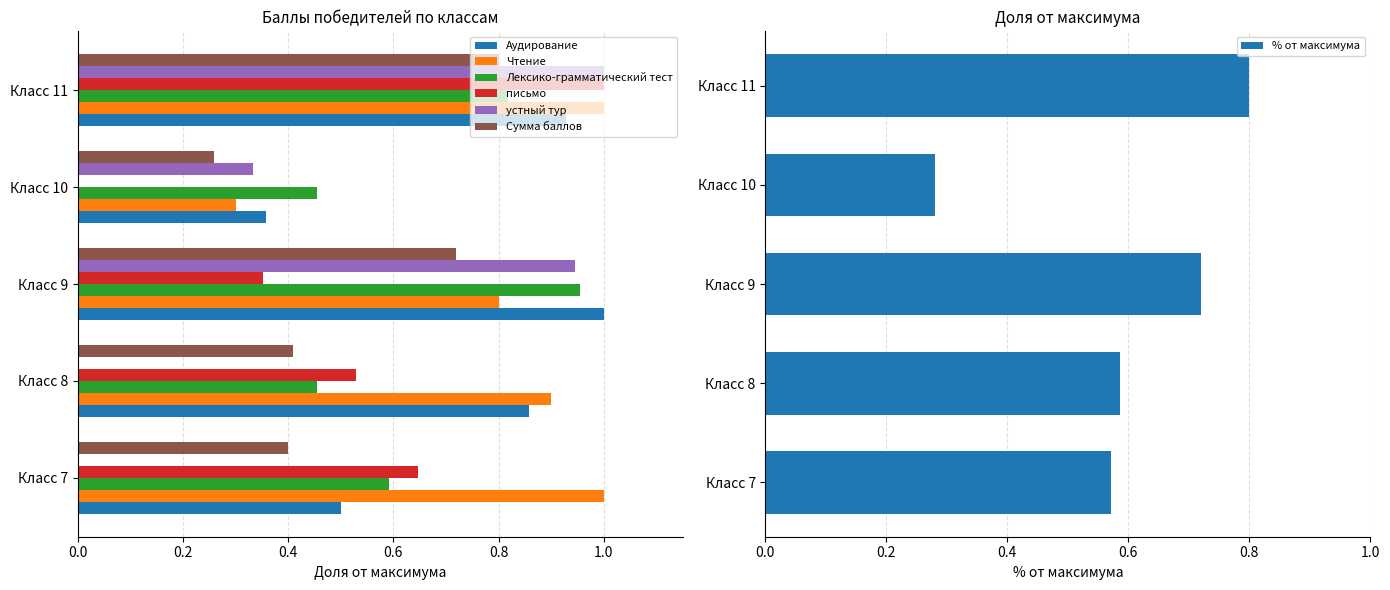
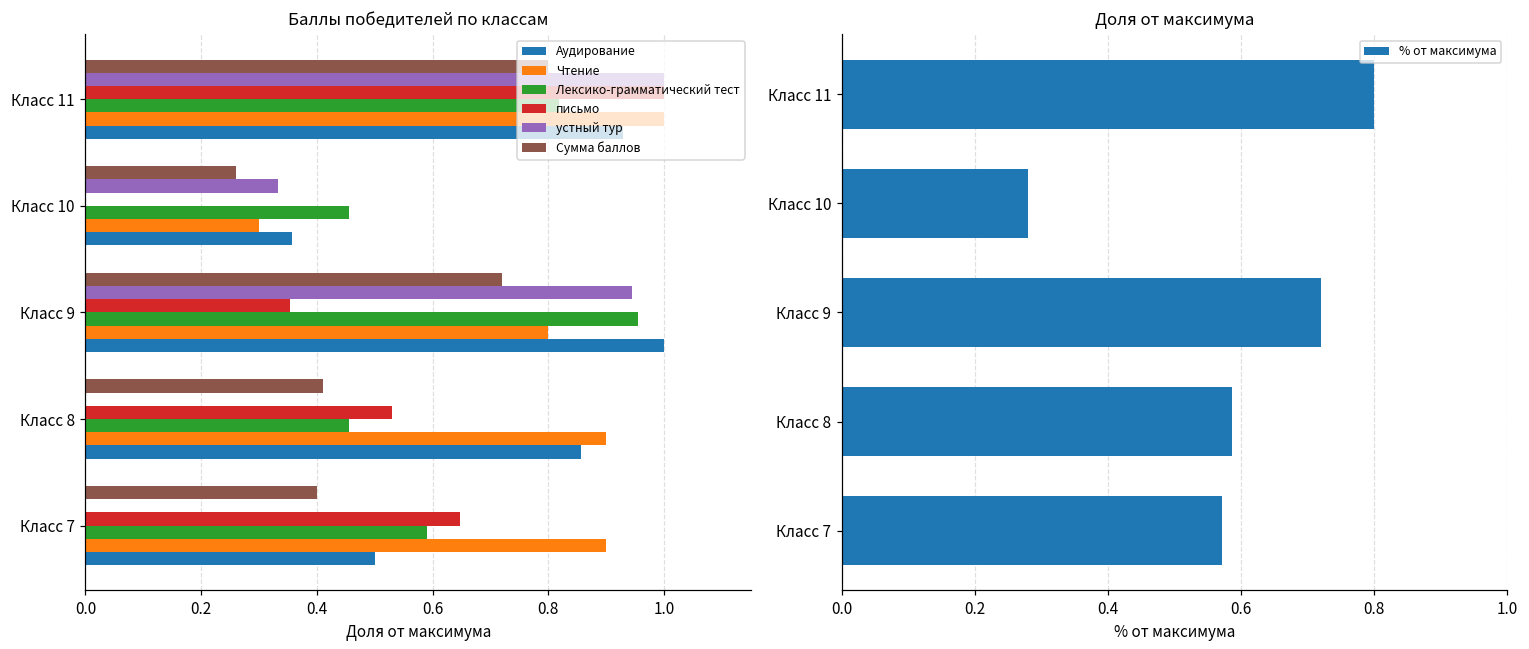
  {
    "Баллы победителей по классам": {
      "Аудирование": {
        "Класс 10": 0.36,
        "Класс 9": 1.00,
        "Класс 8": 0.86,
        "Класс 7": 0.50
      },
      "Чтение": {
        "Класс 10": 0.30,
        "Класс 9": 0.80,
        "Класс 8": 0.90,
-       "Класс 7": 1.00
+       "Класс 7": 0.90
      },
      "Лексико-грамматический тест": {
        "Класс 10": 0.45,
        "Класс 9": 0.95,
        "Класс 8": 0.45,
        "Класс 7": 0.59
      },
      "письмо": {
        "Класс 10": 0.00,
        "Класс 9": 0.35,
        "Класс 8": 0.53,
        "Класс 7": 0.65
      },
      "устный тур": {
        "Класс 10": 0.33,
        "Класс 9": 0.94,
        "Класс 8": 0.00,
        "Класс 7": 0.00
      },
      "Сумма баллов": {
        "Класс 10": 0.26,
        "Класс 9": 0.72,
        "Класс 8": 0.41,
        "Класс 7": 0.40
      }
    },
    "Доля от максимума": {
      "Класс 11": 0.80,
      "Класс 10": 0.28,
      "Класс 9": 0.72,
      "Класс 8": 0.59,
      "Класс 7": 0.57
    }
  }
